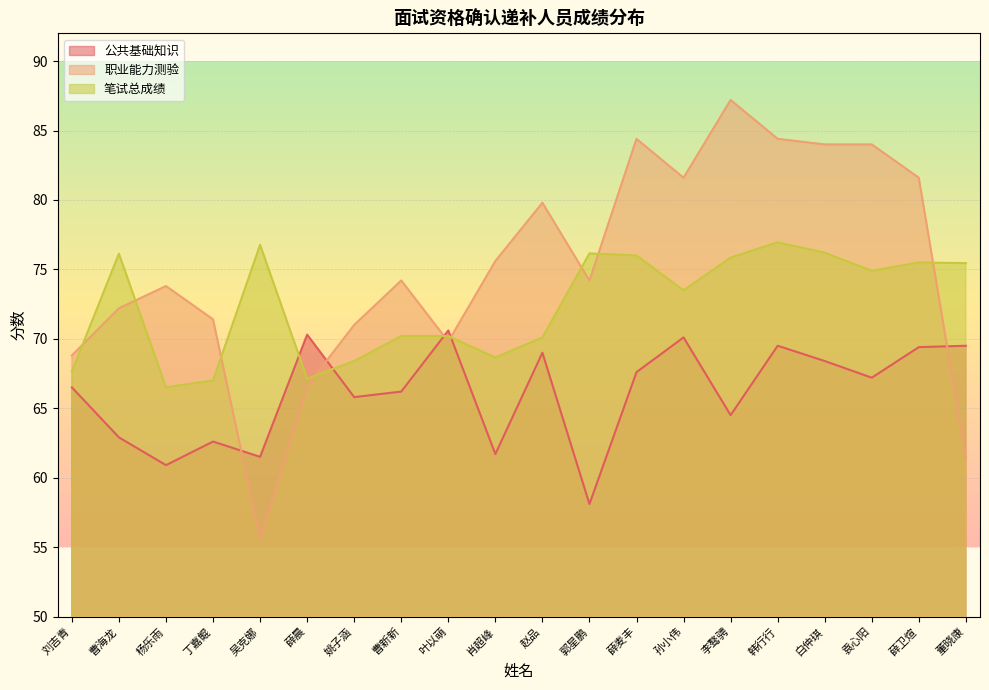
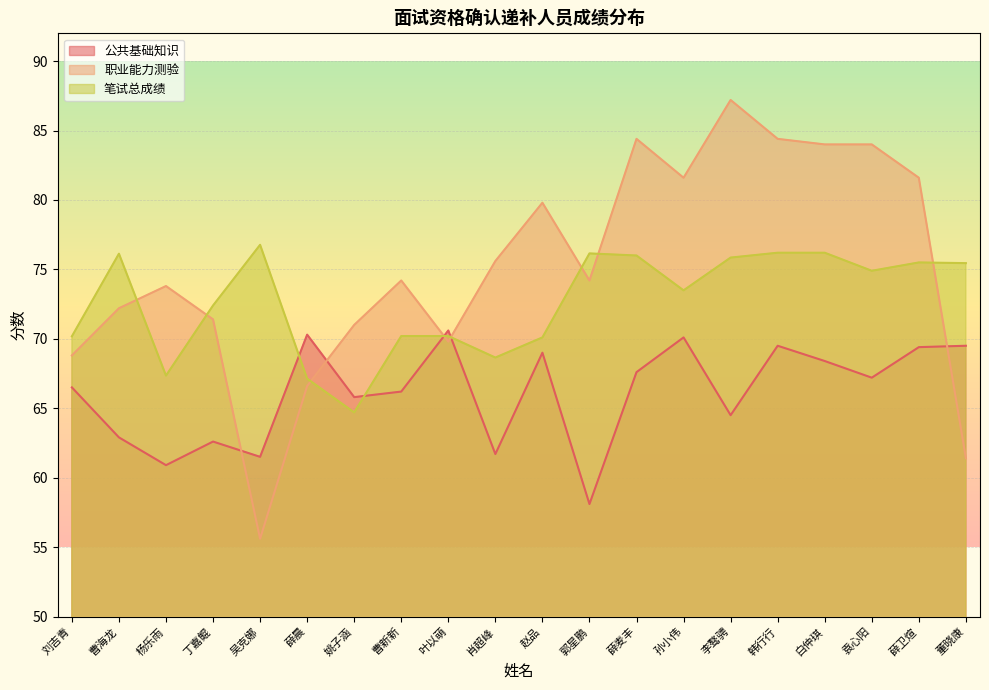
  {
    "笔试总成绩": {
-     "刘吉青": 67.7,
+     "刘吉青": 70.2,
      "曹海龙": 76.1,
-     "杨乐雨": 66.5,
-     "丁嘉鲲": 67.0,
+     "杨乐雨": 67.4,
+     "丁嘉鲲": 72.4,
      "吴克娜": 76.8,
      "薛晨": 67.1,
-     "姚子涵": 68.4,
+     "姚子涵": 64.7,
      "曹新新": 70.2,
      "叶以萌": 70.2,
      "肖超峰": 68.7,
      "赵品": 70.1,
      "郭星鹏": 76.2,
      "薛麦丰": 76.0,
      "孙小伟": 73.5,
      "李骜骋": 75.9,
-     "韩行行": 77.0,
+     "韩行行": 76.2,
      "白仲琪": 76.2,
      "袁心阳": 74.9,
      "薛卫煊": 75.5,
      "董晓康": 75.5
    }
  }
